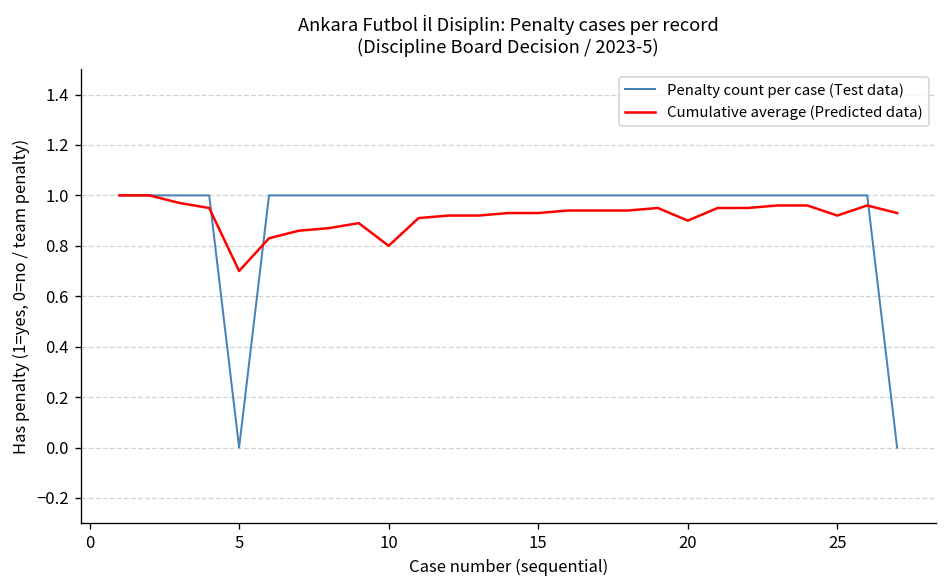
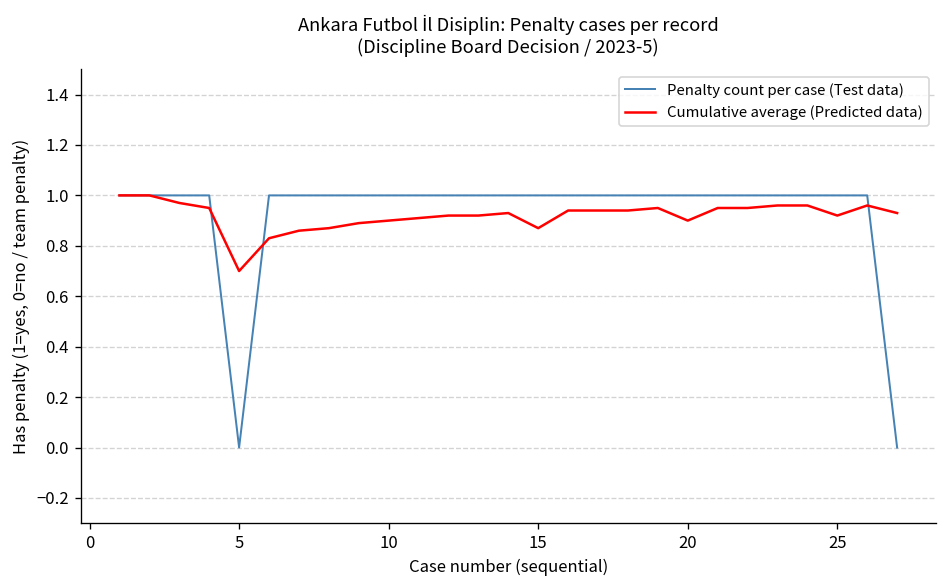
  {
    "Penalty count per case (Test data)": {
      "5": 0.00,
      "10": 1.00,
      "15": 1.00,
      "20": 1.00,
      "25": 1.00
    },
    "Cumulative average (Predicted data)": {
      "5": 0.70,
-     "10": 0.8,
-     "15": 0.93,
+     "10": 0.9,
+     "15": 0.87,
      "20": 0.90,
      "25": 0.92
    }
  }
